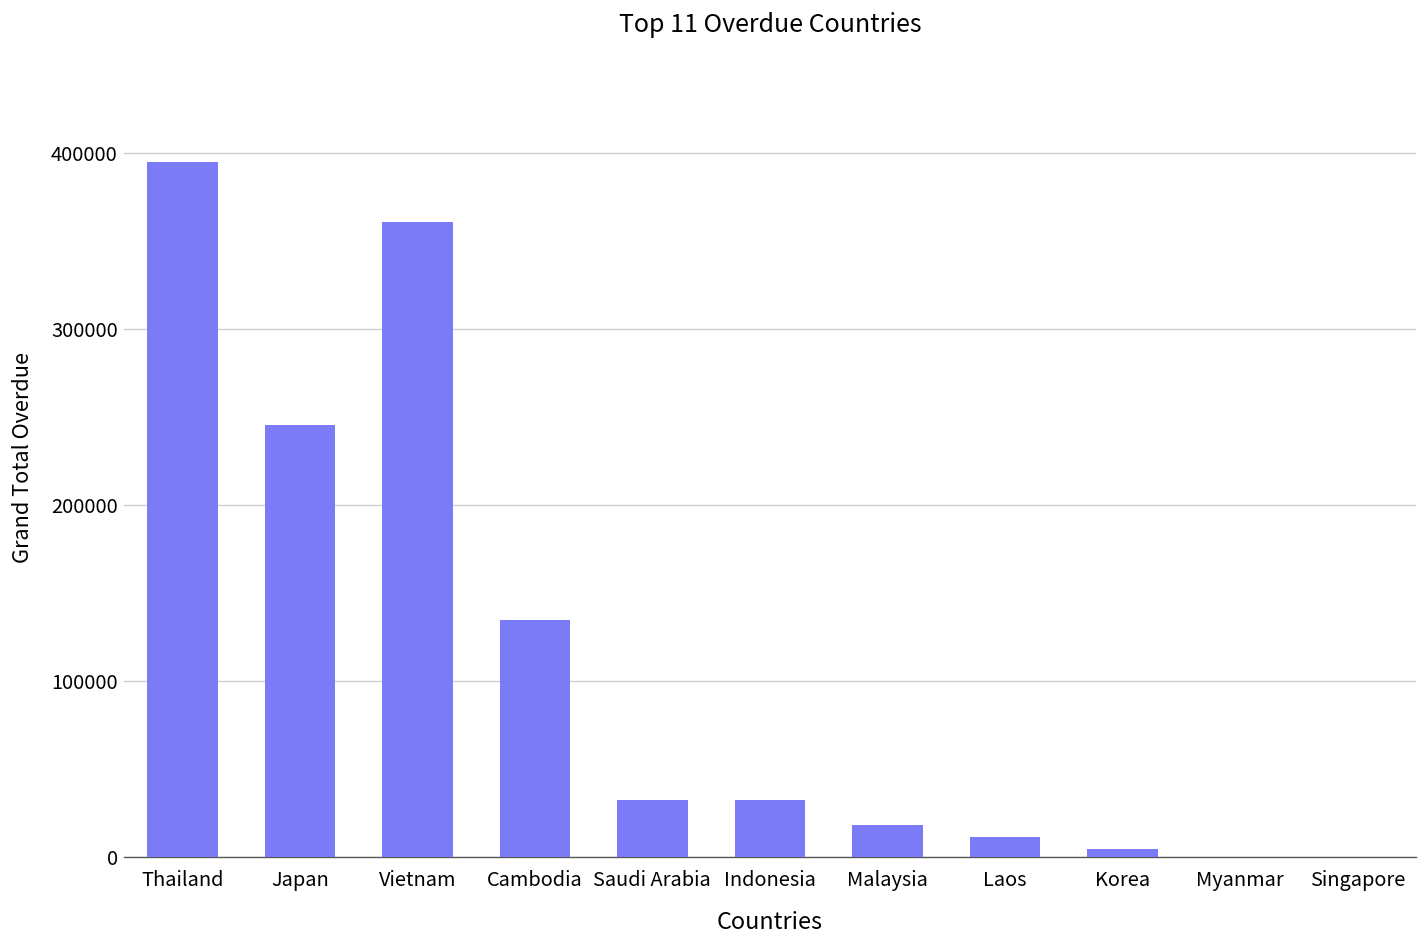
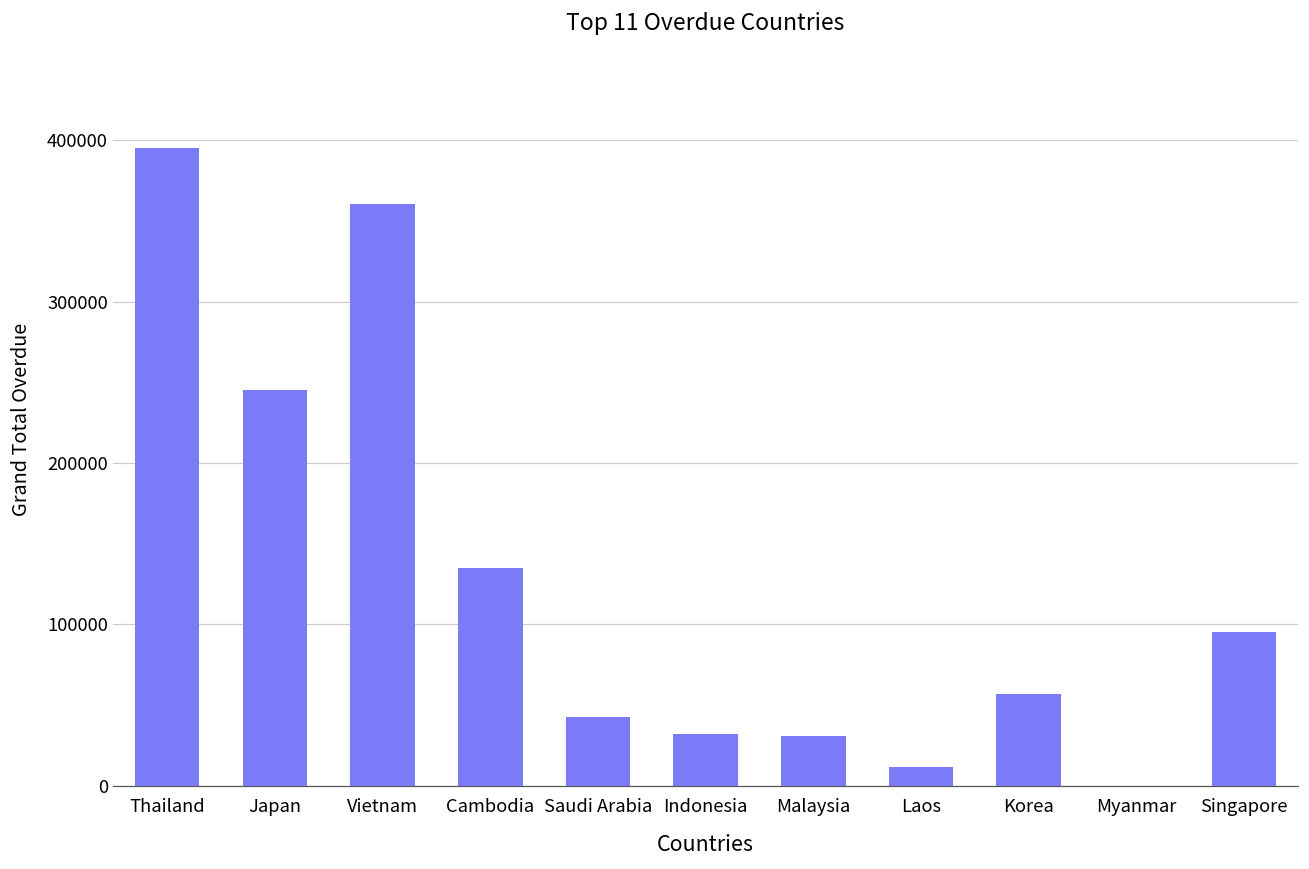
  {
    "Thailand": 395000,
    "Japan": 245000,
    "Vietnam": 361000,
    "Cambodia": 135000,
-   "Saudi Arabia": 33000,
+   "Saudi Arabia": 43000,
    "Indonesia": 32000,
-   "Malaysia": 18000,
+   "Malaysia": 31000,
    "Laos": 11000,
-   "Korea": 4000,
+   "Korea": 57000,
    "Myanmar": 0,
-   "Singapore": 0
+   "Singapore": 95000
  }
